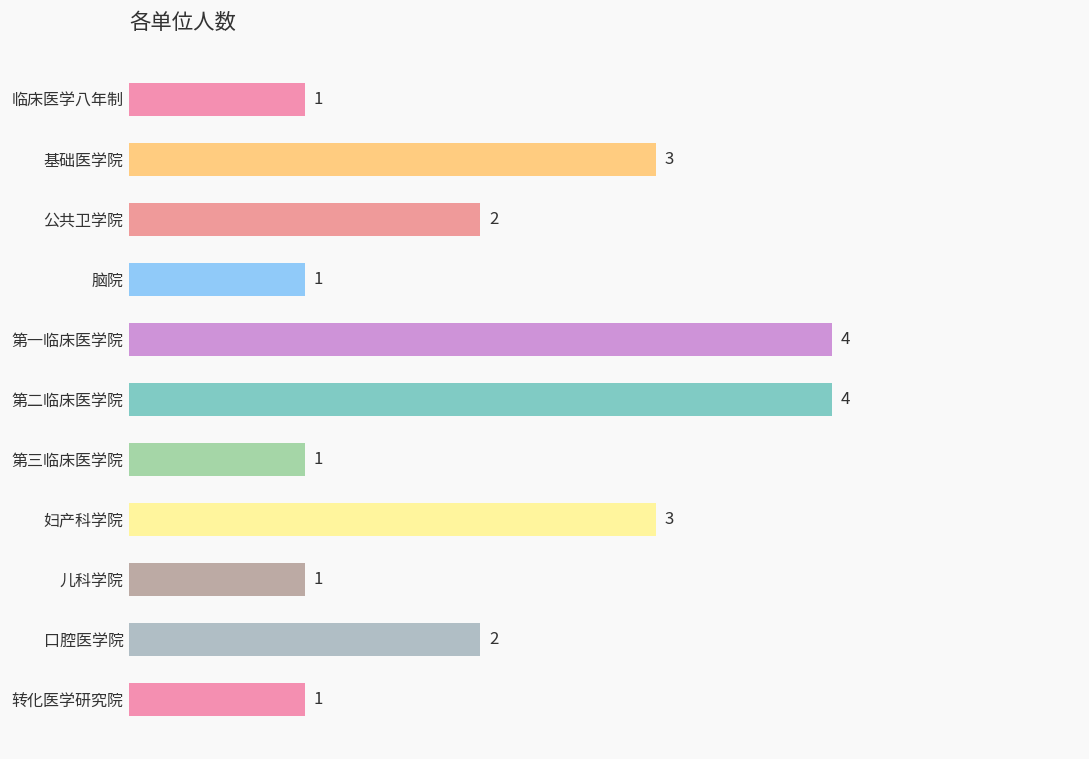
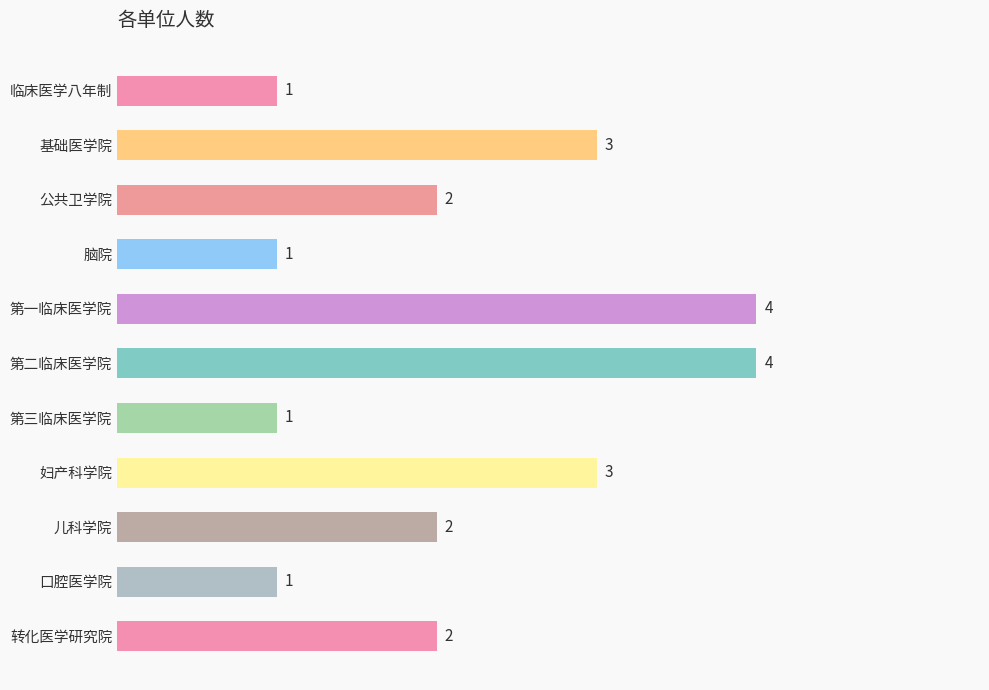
  {
    "临床医学八年制": 1,
    "基础医学院": 3,
    "公共卫学院": 2,
    "脑院": 1,
    "第一临床医学院": 4,
    "第二临床医学院": 4,
    "第三临床医学院": 1,
    "妇产科学院": 3,
-   "儿科学院": 1,
-   "口腔医学院": 2,
-   "转化医学研究院": 1
+   "儿科学院": 2,
+   "口腔医学院": 1,
+   "转化医学研究院": 2
  }
